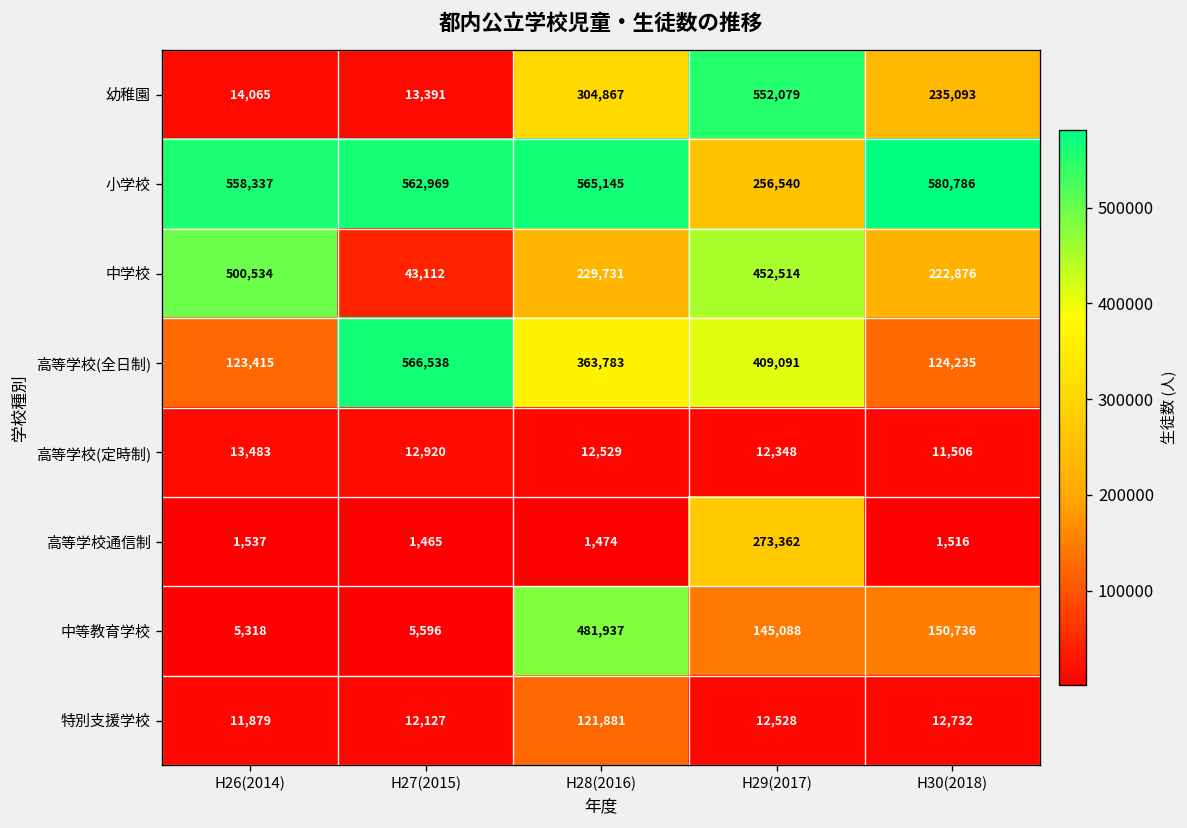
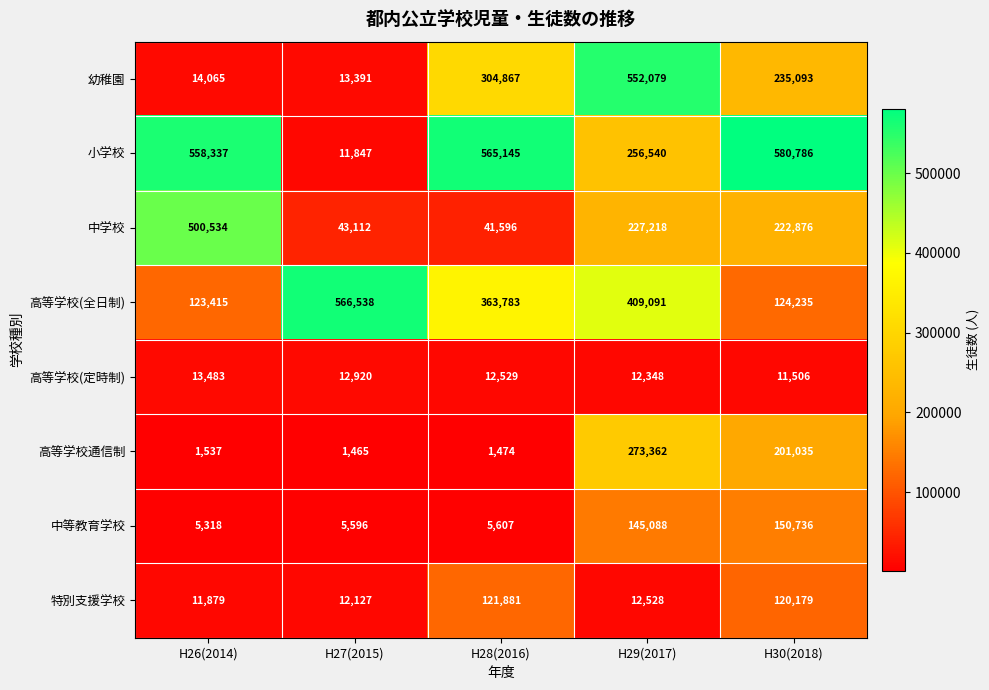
  {
    "幼稚園": {
      "H26(2014)": "14,065",
      "H27(2015)": "13,391",
      "H28(2016)": "304,867",
      "H29(2017)": "552,079",
      "H30(2018)": "235,093"
    },
    "小学校": {
      "H26(2014)": "558,337",
-     "H27(2015)": "562,969",
+     "H27(2015)": "11,847",
      "H28(2016)": "565,145",
      "H29(2017)": "256,540",
      "H30(2018)": "580,786"
    },
    "中学校": {
      "H26(2014)": "500,534",
      "H27(2015)": "43,112",
-     "H28(2016)": "229,731",
-     "H29(2017)": "452,514",
+     "H28(2016)": "41,596",
+     "H29(2017)": "227,218",
      "H30(2018)": "222,876"
    },
    "高等学校(全日制)": {
      "H26(2014)": "123,415",
      "H27(2015)": "566,538",
      "H28(2016)": "363,783",
      "H29(2017)": "409,091",
      "H30(2018)": "124,235"
    },
    "高等学校(定時制)": {
      "H26(2014)": "13,483",
      "H27(2015)": "12,920",
      "H28(2016)": "12,529",
      "H29(2017)": "12,348",
      "H30(2018)": "11,506"
    },
    "高等学校通信制": {
      "H26(2014)": "1,537",
      "H27(2015)": "1,465",
      "H28(2016)": "1,474",
      "H29(2017)": "273,362",
-     "H30(2018)": "1,516"
+     "H30(2018)": "201,035"
    },
    "中等教育学校": {
      "H26(2014)": "5,318",
      "H27(2015)": "5,596",
-     "H28(2016)": "481,937",
+     "H28(2016)": "5,607",
      "H29(2017)": "145,088",
      "H30(2018)": "150,736"
    },
    "特別支援学校": {
      "H26(2014)": "11,879",
      "H27(2015)": "12,127",
      "H28(2016)": "121,881",
      "H29(2017)": "12,528",
-     "H30(2018)": "12,732"
+     "H30(2018)": "120,179"
    }
  }
